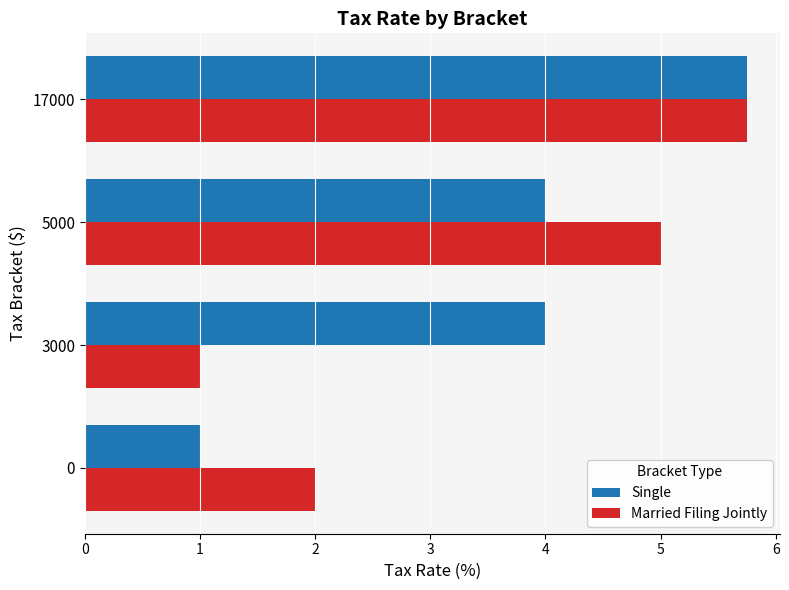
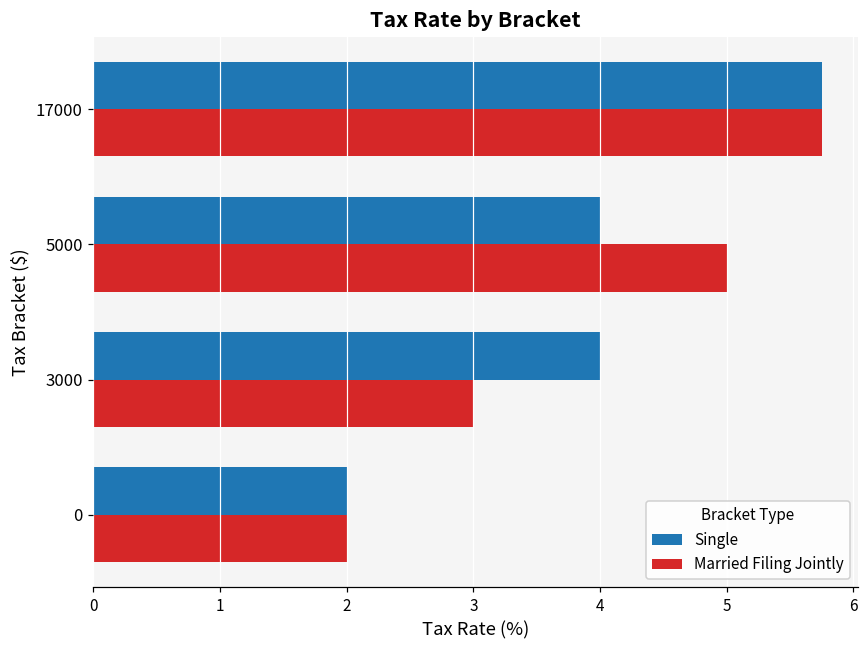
  {
    "Single": {
      "17000": 5.75,
      "5000": 4,
      "3000": 4,
-     "0": 1
+     "0": 2
    },
    "Married Filing Jointly": {
      "17000": 5.75,
      "5000": 5,
-     "3000": 1,
+     "3000": 3,
      "0": 2
    }
  }
